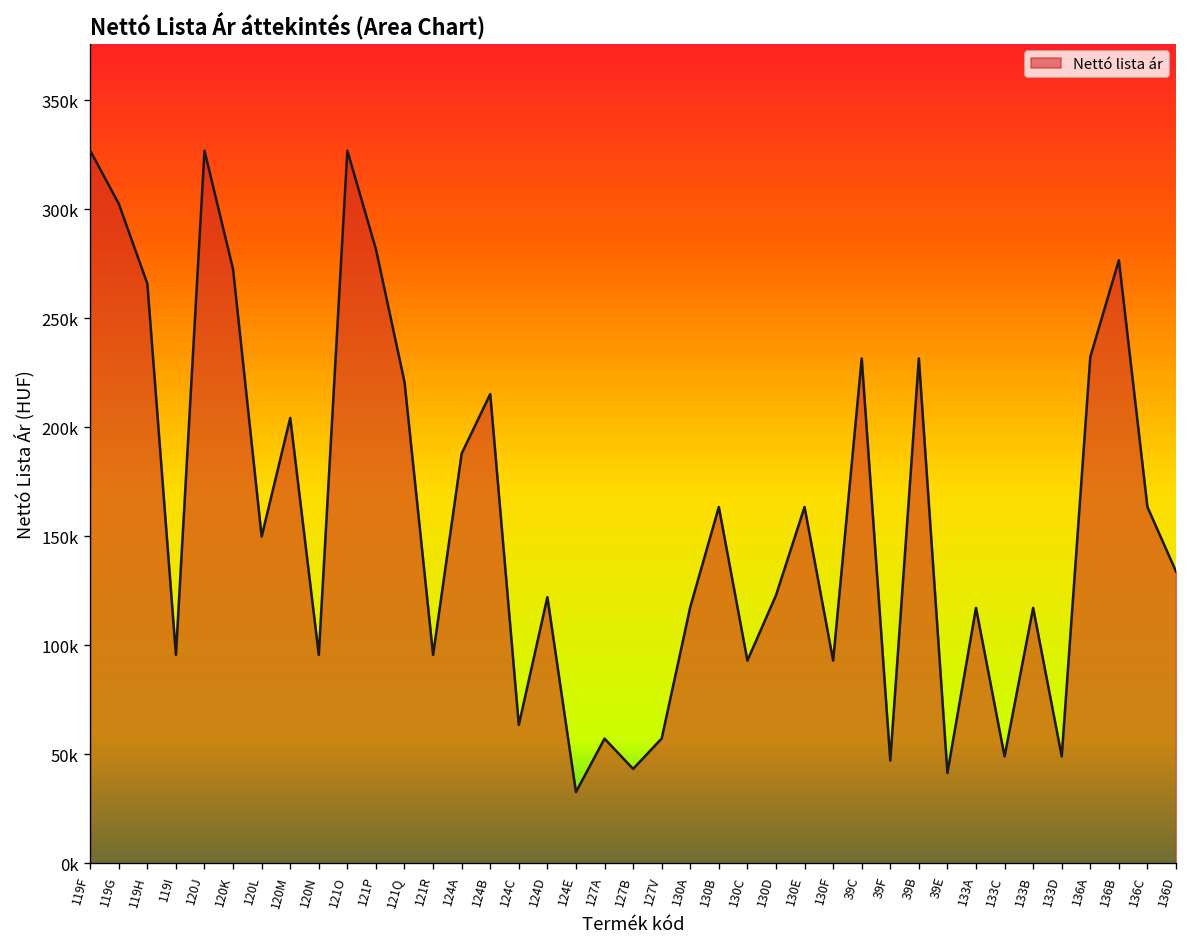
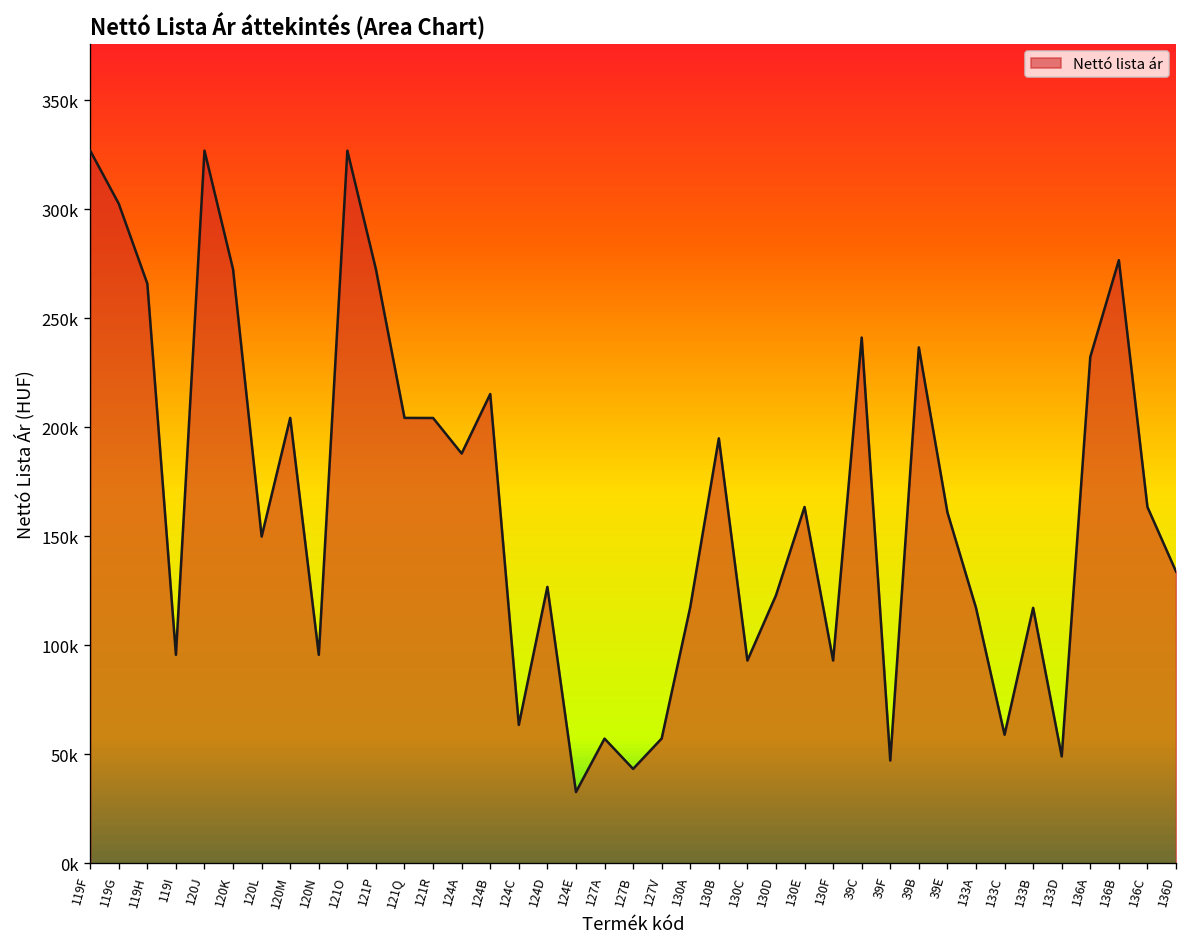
  {
    "119F": 327000,
    "119G": 303000,
    "119H": 266000,
    "119I": 96000,
    "120J": 327000,
    "120K": 273000,
    "120L": 150000,
    "120M": 204000,
    "120N": 96000,
    "121O": 327000,
-   "121P": 282000,
-   "121Q": 221000,
-   "121R": 96000,
+   "121P": 273000,
+   "121Q": 204000,
+   "121R": 204000,
    "124A": 188000,
    "124B": 215000,
    "124C": 63000,
-   "124D": 122000,
+   "124D": 127000,
    "124E": 33000,
    "127A": 57000,
    "127B": 43000,
    "127V": 57000,
    "130A": 118000,
-   "130B": 163000,
+   "130B": 195000,
    "130C": 93000,
    "130D": 123000,
    "130E": 163000,
    "130F": 93000,
-   "39C": 232000,
+   "39C": 241000,
    "39F": 47000,
-   "39B": 232000,
-   "39E": 41000,
+   "39B": 237000,
+   "39E": 161000,
    "133A": 117000,
-   "133C": 49000,
+   "133C": 59000,
    "133B": 117000,
    "133D": 49000,
    "136A": 232000,
    "136B": 277000,
    "136C": 163000,
    "136D": 134000
  }
